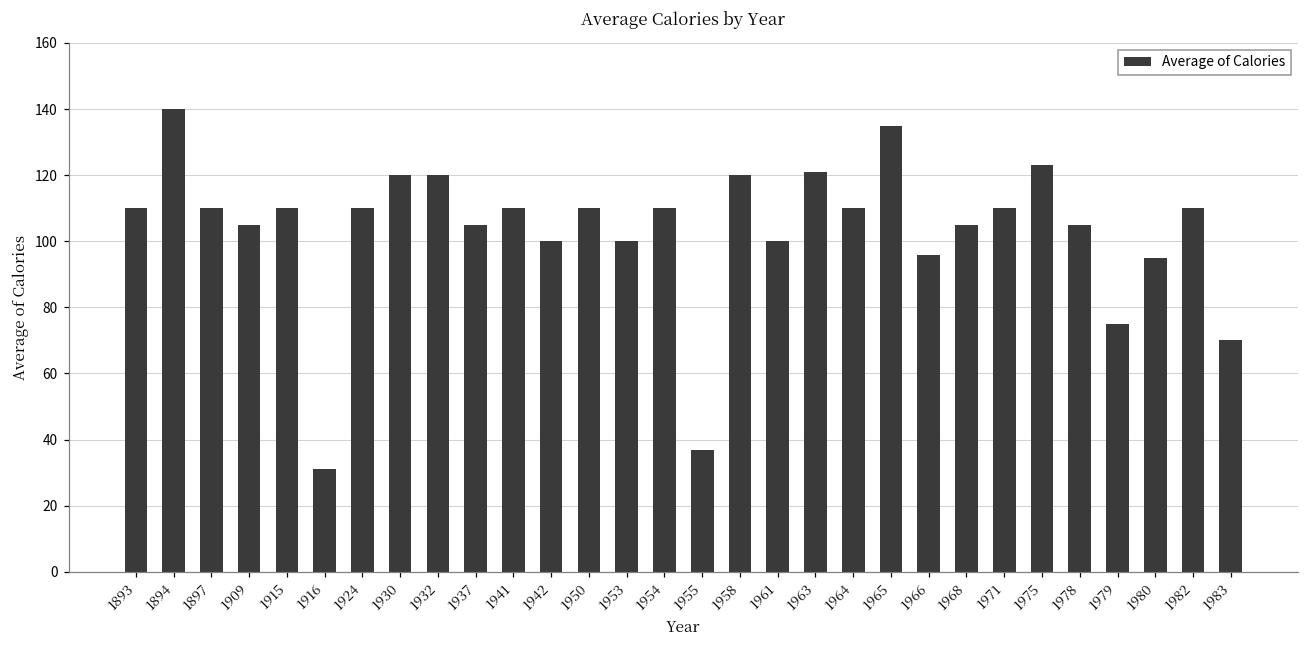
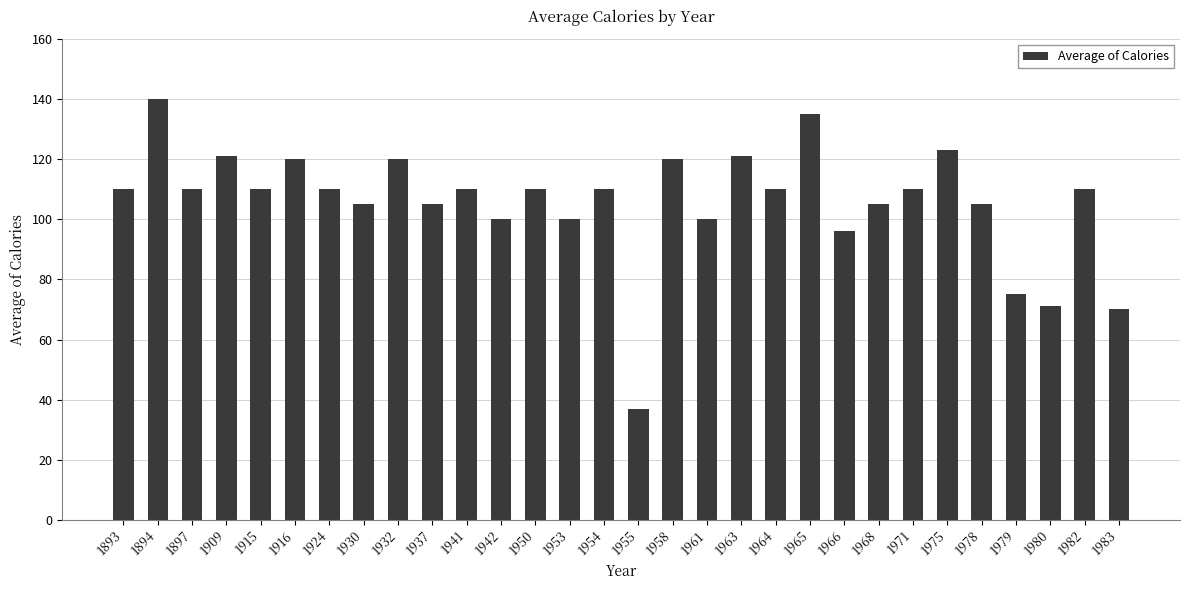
  {
    "1893": 110,
    "1894": 140,
    "1897": 110,
-   "1909": 105,
+   "1909": 121,
    "1915": 110,
-   "1916": 31,
+   "1916": 120,
    "1924": 110,
-   "1930": 120,
+   "1930": 105,
    "1932": 120,
    "1937": 105,
    "1941": 110,
    "1942": 100,
    "1950": 110,
    "1953": 100,
    "1954": 110,
    "1955": 37,
    "1958": 120,
    "1961": 100,
    "1963": 121,
    "1964": 110,
    "1965": 135,
    "1966": 96,
    "1968": 105,
    "1971": 110,
    "1975": 123,
    "1978": 105,
    "1979": 75,
-   "1980": 95,
+   "1980": 71,
    "1982": 110,
    "1983": 70
  }
